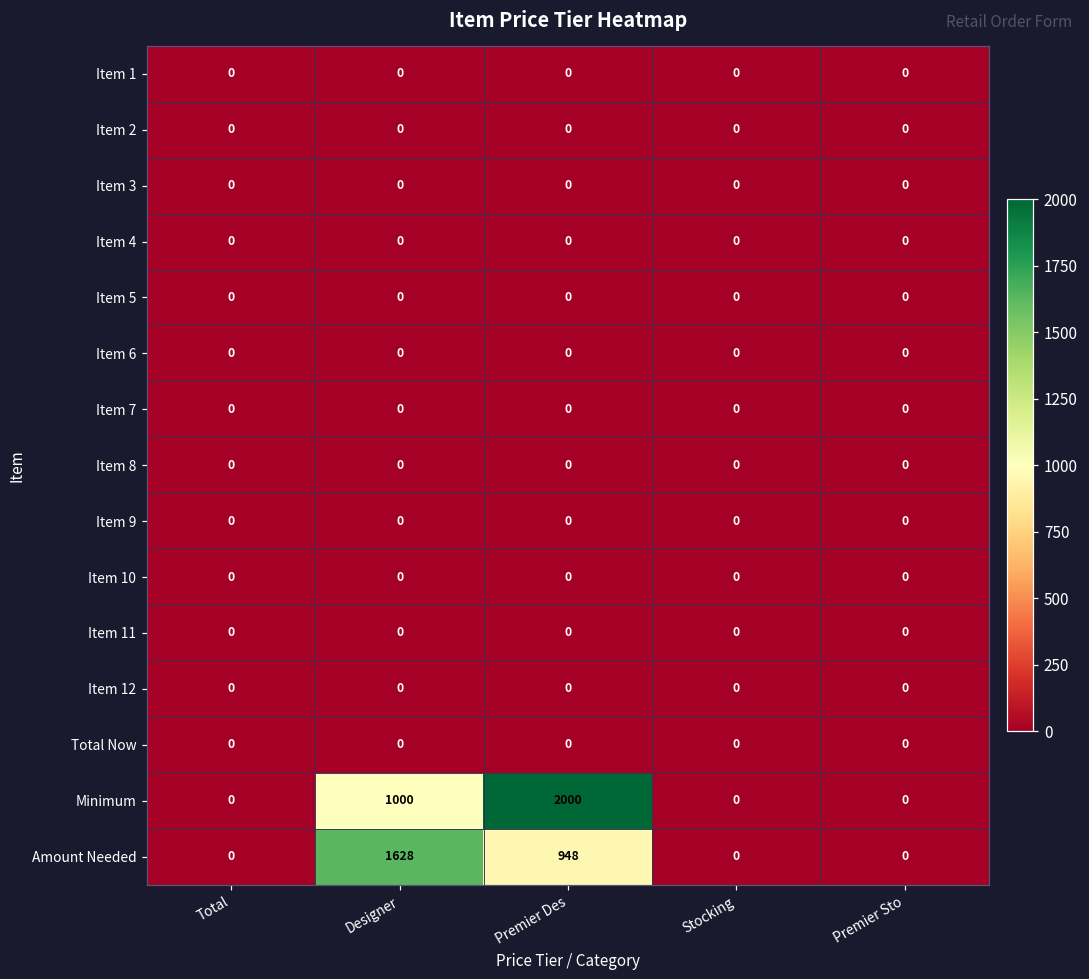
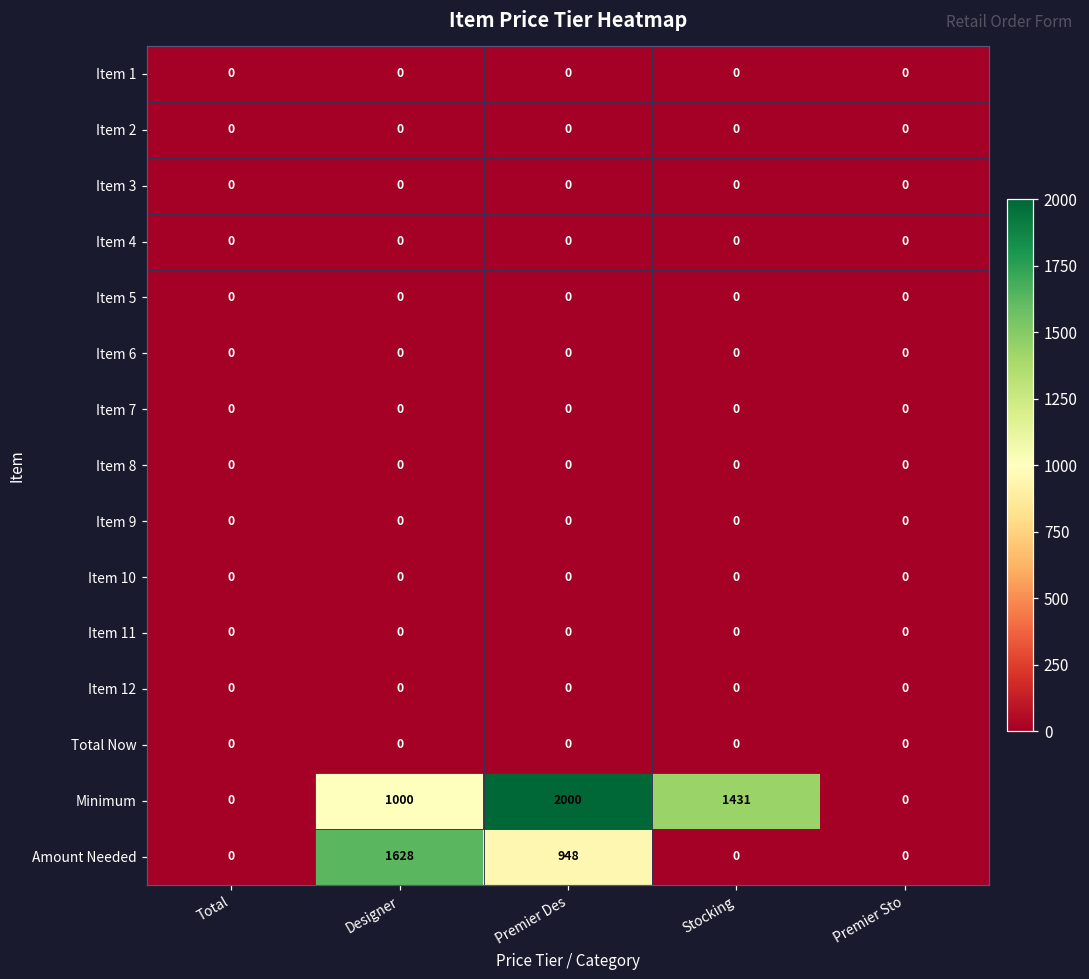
  {
    "Item 1": {
      "Total": 0,
      "Designer": 0,
      "Premier Des": 0,
      "Stocking": 0,
      "Premier Sto": 0
    },
    "Item 2": {
      "Total": 0,
      "Designer": 0,
      "Premier Des": 0,
      "Stocking": 0,
      "Premier Sto": 0
    },
    "Item 3": {
      "Total": 0,
      "Designer": 0,
      "Premier Des": 0,
      "Stocking": 0,
      "Premier Sto": 0
    },
    "Item 4": {
      "Total": 0,
      "Designer": 0,
      "Premier Des": 0,
      "Stocking": 0,
      "Premier Sto": 0
    },
    "Item 5": {
      "Total": 0,
      "Designer": 0,
      "Premier Des": 0,
      "Stocking": 0,
      "Premier Sto": 0
    },
    "Item 6": {
      "Total": 0,
      "Designer": 0,
      "Premier Des": 0,
      "Stocking": 0,
      "Premier Sto": 0
    },
    "Item 7": {
      "Total": 0,
      "Designer": 0,
      "Premier Des": 0,
      "Stocking": 0,
      "Premier Sto": 0
    },
    "Item 8": {
      "Total": 0,
      "Designer": 0,
      "Premier Des": 0,
      "Stocking": 0,
      "Premier Sto": 0
    },
    "Item 9": {
      "Total": 0,
      "Designer": 0,
      "Premier Des": 0,
      "Stocking": 0,
      "Premier Sto": 0
    },
    "Item 10": {
      "Total": 0,
      "Designer": 0,
      "Premier Des": 0,
      "Stocking": 0,
      "Premier Sto": 0
    },
    "Item 11": {
      "Total": 0,
      "Designer": 0,
      "Premier Des": 0,
      "Stocking": 0,
      "Premier Sto": 0
    },
    "Item 12": {
      "Total": 0,
      "Designer": 0,
      "Premier Des": 0,
      "Stocking": 0,
      "Premier Sto": 0
    },
    "Total Now": {
      "Total": 0,
      "Designer": 0,
      "Premier Des": 0,
      "Stocking": 0,
      "Premier Sto": 0
    },
    "Minimum": {
      "Total": 0,
      "Designer": 1000,
      "Premier Des": 2000,
-     "Stocking": 0,
+     "Stocking": 1431,
      "Premier Sto": 0
    },
    "Amount Needed": {
      "Total": 0,
      "Designer": 1628,
      "Premier Des": 948,
      "Stocking": 0,
      "Premier Sto": 0
    }
  }
